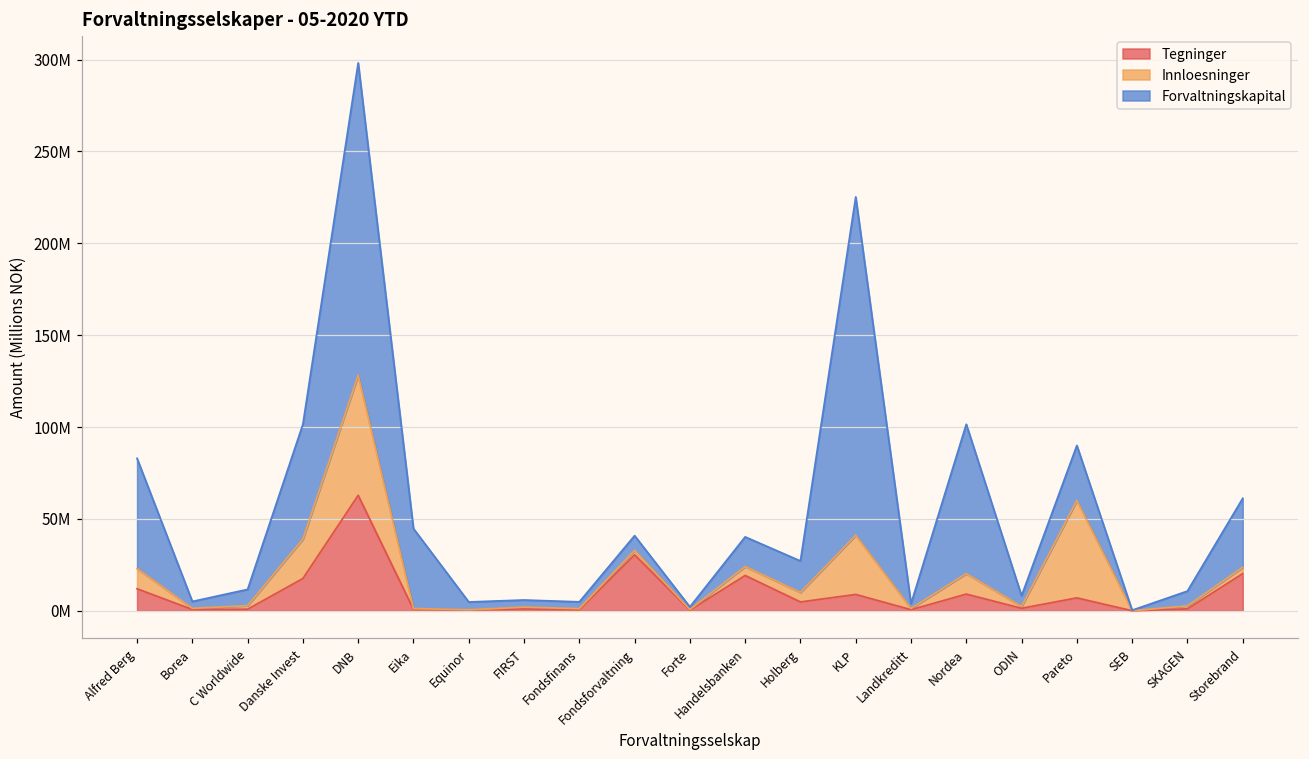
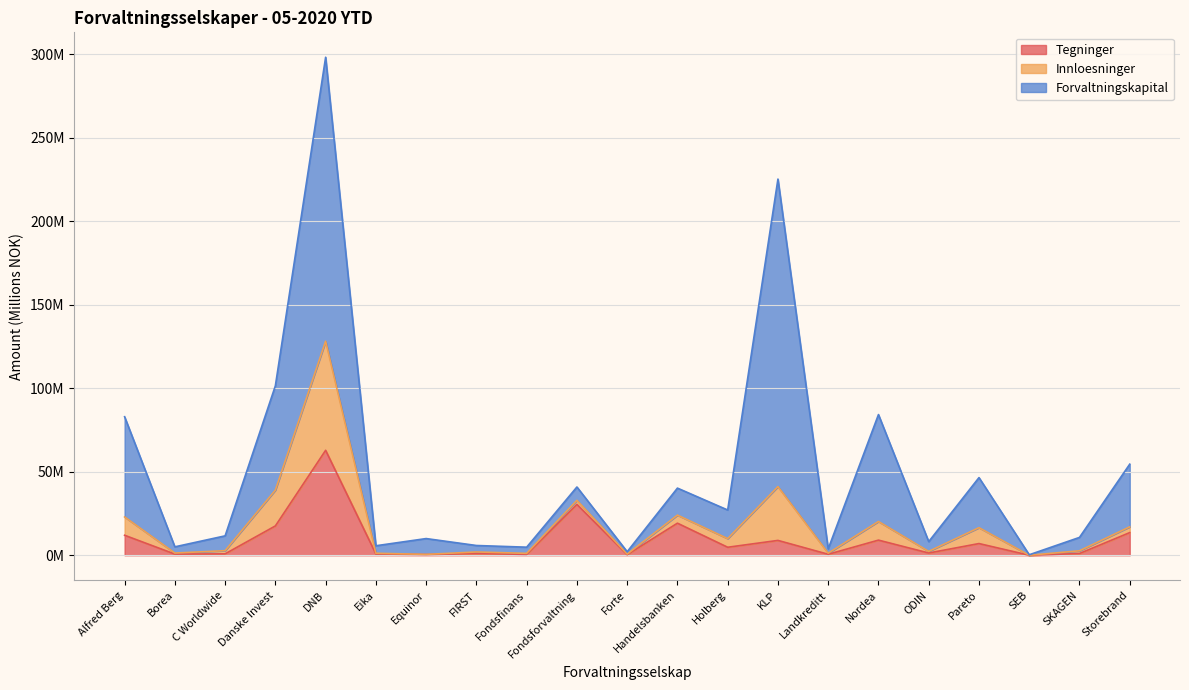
  {
    "Tegninger": {
      "Alfred Berg": 12000000,
      "C Worldwide": 1000000,
      "Danske Invest": 18000000,
      "DNB": 63000000,
      "Fondsforvaltning": 30000000,
      "Handelsbanken": 19000000,
      "Holberg": 5000000,
      "KLP": 9000000,
      "Nordea": 9000000,
      "Pareto": 7000000,
      "SKAGEN": 1000000,
-     "Storebrand": 20000000
+     "Storebrand": 14000000
    },
    "Innloesninger": {
      "Alfred Berg": 11000000,
      "C Worldwide": 2000000,
      "Danske Invest": 21000000,
      "DNB": 65000000,
      "Fondsforvaltning": 2000000,
      "Handelsbanken": 5000000,
      "Holberg": 5000000,
      "KLP": 32000000,
      "Nordea": 11000000,
-     "Pareto": 53000000,
+     "Pareto": 10000000,
      "SKAGEN": 2000000,
      "Storebrand": 3000000
    },
    "Forvaltningskapital": {
      "Alfred Berg": 60000000,
      "Borea": 4000000,
      "C Worldwide": 9000000,
      "Danske Invest": 62000000,
      "DNB": 170000000,
-     "Eika": 44000000,
-     "Equinor": 4000000,
+     "Eika": 4000000,
+     "Equinor": 9000000,
      "FIRST": 4000000,
      "Fondsfinans": 4000000,
      "Fondsforvaltning": 8000000,
      "Handelsbanken": 16000000,
      "Holberg": 17000000,
      "KLP": 184000000,
      "Landkreditt": 3000000,
-     "Nordea": 81000000,
+     "Nordea": 64000000,
      "ODIN": 6000000,
      "Pareto": 30000000,
      "SKAGEN": 8000000,
      "Storebrand": 38000000
    }
  }
